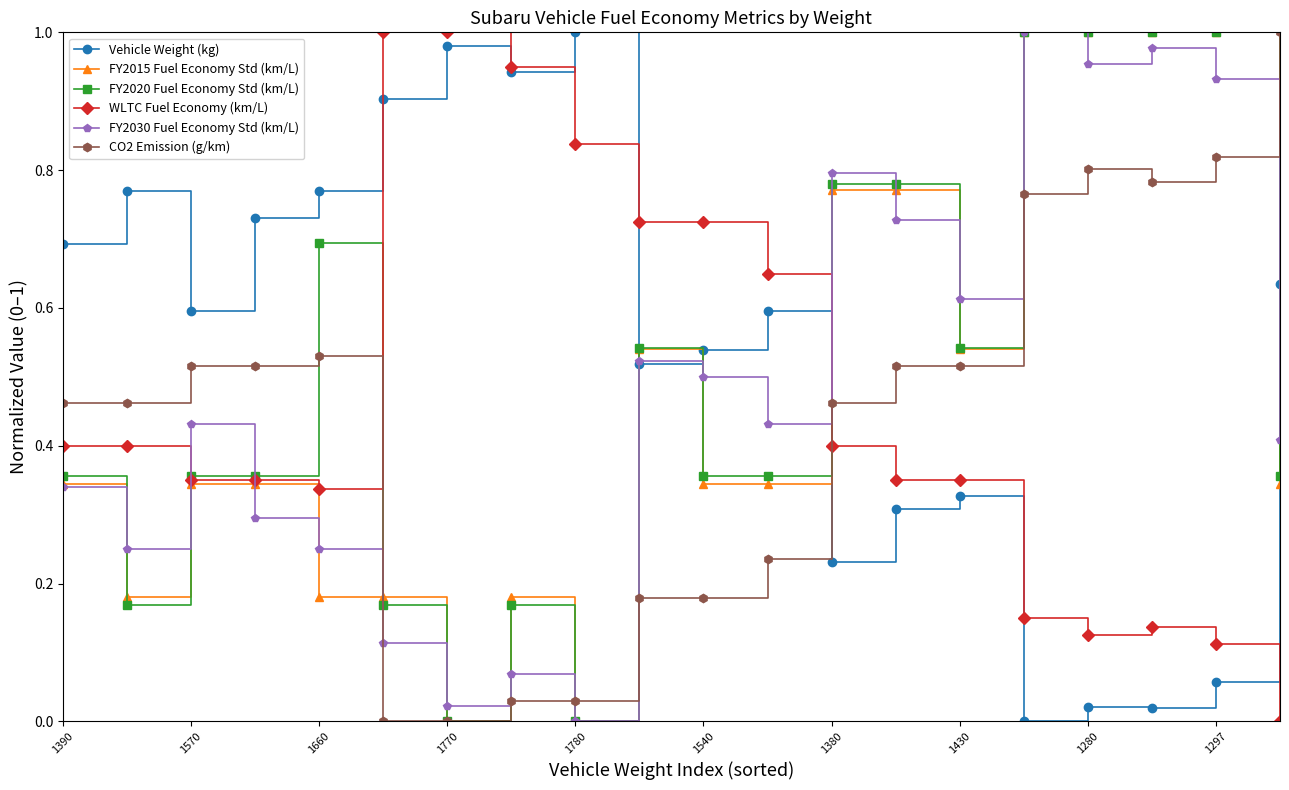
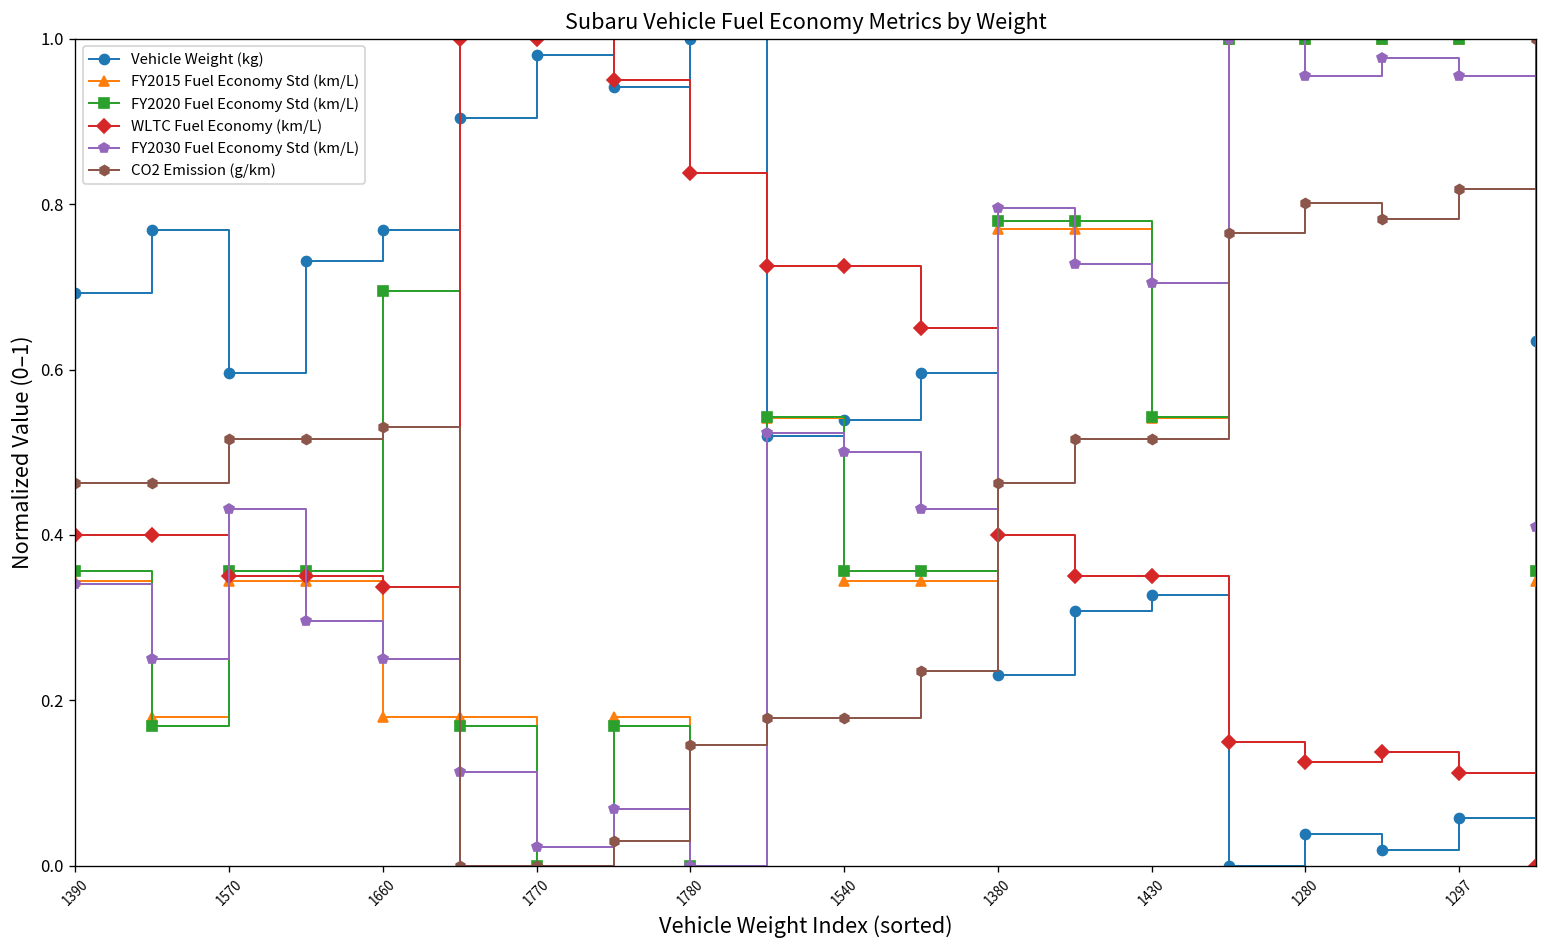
  {
    "Vehicle Weight (kg)": {
      "1390": 0.69,
      "1570": 0.60,
      "1660": 0.77,
      "1770": 0.98,
      "1780": 1.00,
      "1540": 0.54,
      "1380": 0.23,
      "1430": 0.33,
-     "1280": 0.02,
+     "1280": 0.04,
      "1297": 0.06
    },
    "FY2015 Fuel Economy Std (km/L)": {
      "1570": 0.34,
      "1660": 0.18,
      "1540": 0.34,
      "1380": 0.77
    },
    "FY2020 Fuel Economy Std (km/L)": {
      "1390": 0.36,
      "1570": 0.36,
      "1660": 0.69,
      "1540": 0.36,
      "1380": 0.78
    },
    "WLTC Fuel Economy (km/L)": {
      "1390": 0.40,
      "1570": 0.35,
      "1660": 0.34,
      "1770": 1.00,
      "1780": 0.84,
      "1540": 0.73,
      "1380": 0.40,
      "1430": 0.35,
      "1280": 0.13,
      "1297": 0.11
    },
    "FY2030 Fuel Economy Std (km/L)": {
      "1570": 0.43,
      "1660": 0.25,
      "1770": 0.02,
      "1540": 0.50,
      "1380": 0.80,
-     "1430": 0.61,
+     "1430": 0.70,
      "1280": 0.95,
-     "1297": 0.93
+     "1297": 0.95
    },
    "CO2 Emission (g/km)": {
      "1390": 0.46,
      "1570": 0.52,
      "1660": 0.53,
-     "1780": 0.03,
+     "1780": 0.15,
      "1540": 0.18,
      "1380": 0.46,
      "1430": 0.52,
      "1280": 0.80,
      "1297": 0.82
    }
  }
